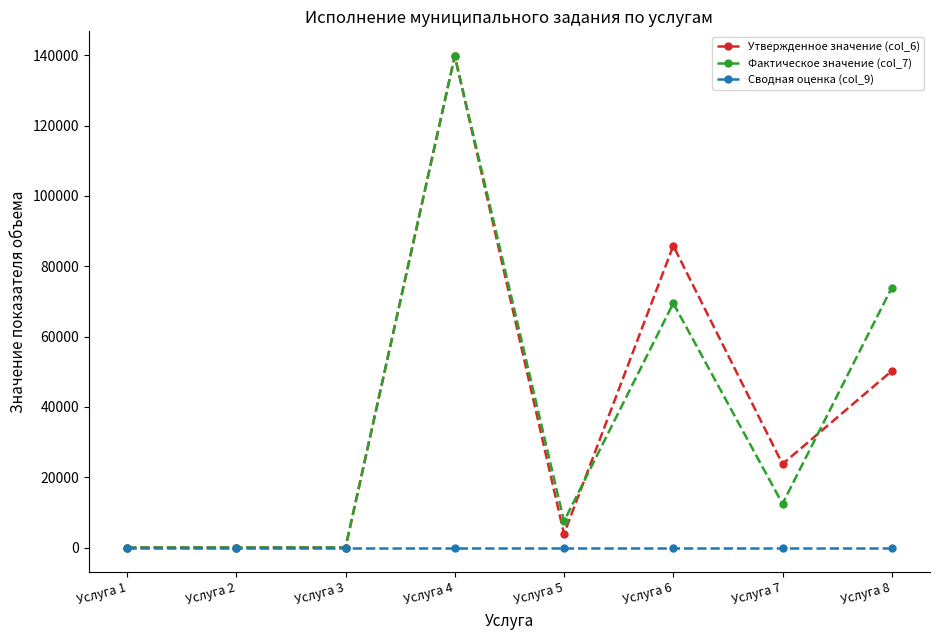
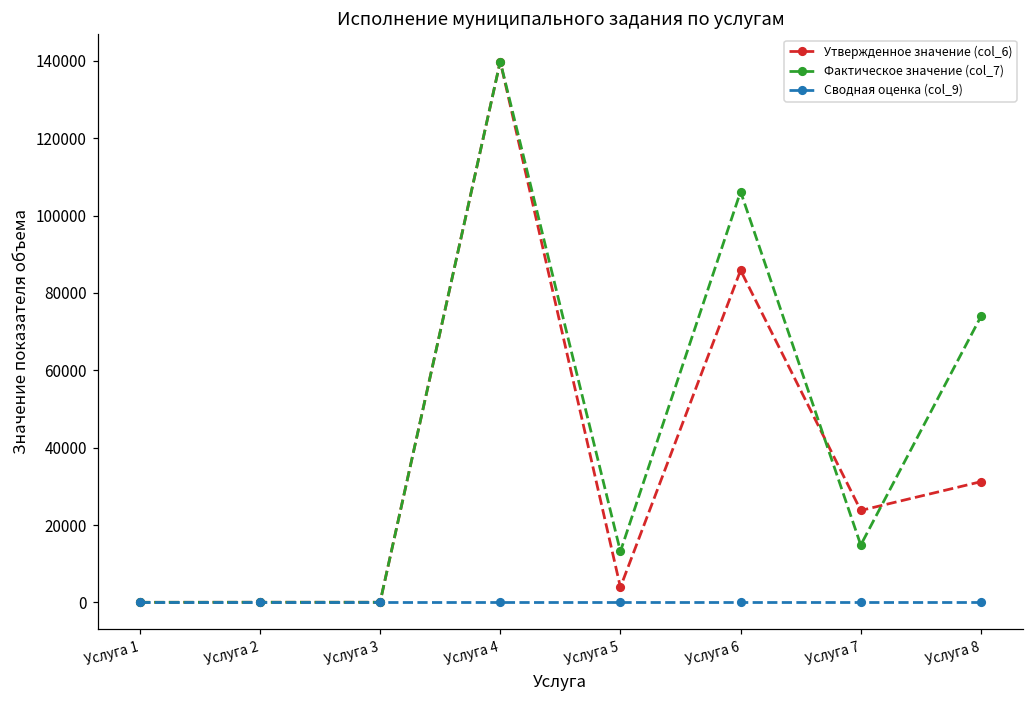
  {
    "Утвержденное значение (col_6)": {
      "Услуга 5": 4000,
      "Услуга 6": 86000,
      "Услуга 7": 24000,
-     "Услуга 8": 50000
+     "Услуга 8": 31000
    },
    "Фактическое значение (col_7)": {
-     "Услуга 5": 7000,
-     "Услуга 6": 69000,
-     "Услуга 7": 12000,
+     "Услуга 5": 13000,
+     "Услуга 6": 106000,
+     "Услуга 7": 15000,
      "Услуга 8": 74000
    },
    "Сводная оценка (col_9)": {
      "Услуга 4": 0,
      "Услуга 5": 0,
      "Услуга 6": 0,
      "Услуга 7": 0,
      "Услуга 8": 0
    }
  }
